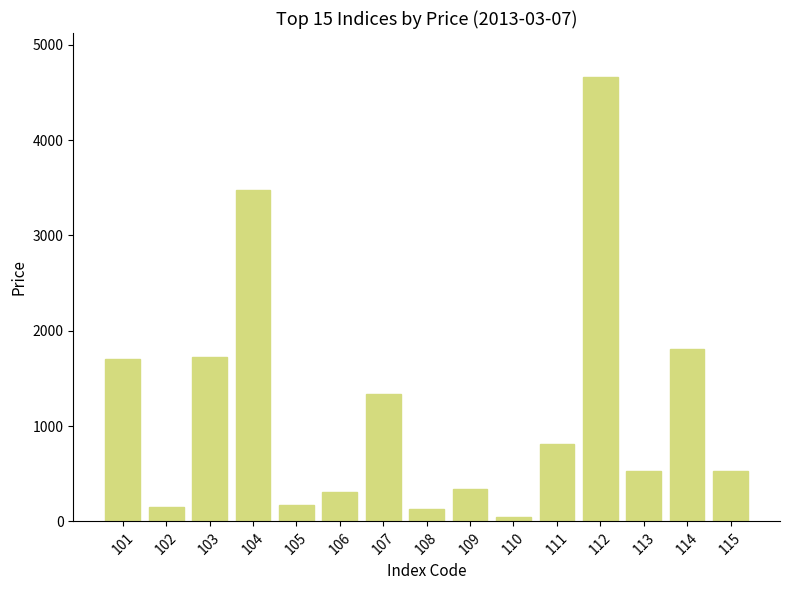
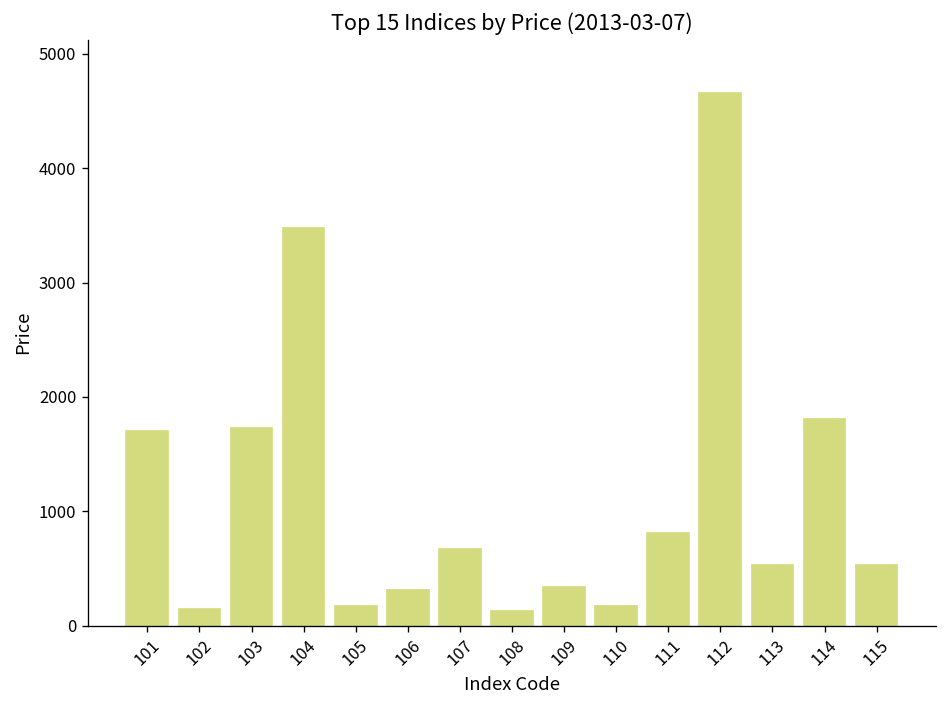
  {
    "101": 1700,
    "102": 200,
    "103": 1700,
    "104": 3500,
    "105": 200,
    "106": 300,
-   "107": 1300,
+   "107": 700,
    "108": 100,
    "109": 300,
-   "110": 0,
+   "110": 200,
    "111": 800,
    "112": 4700,
    "113": 500,
    "114": 1800,
    "115": 500
  }
